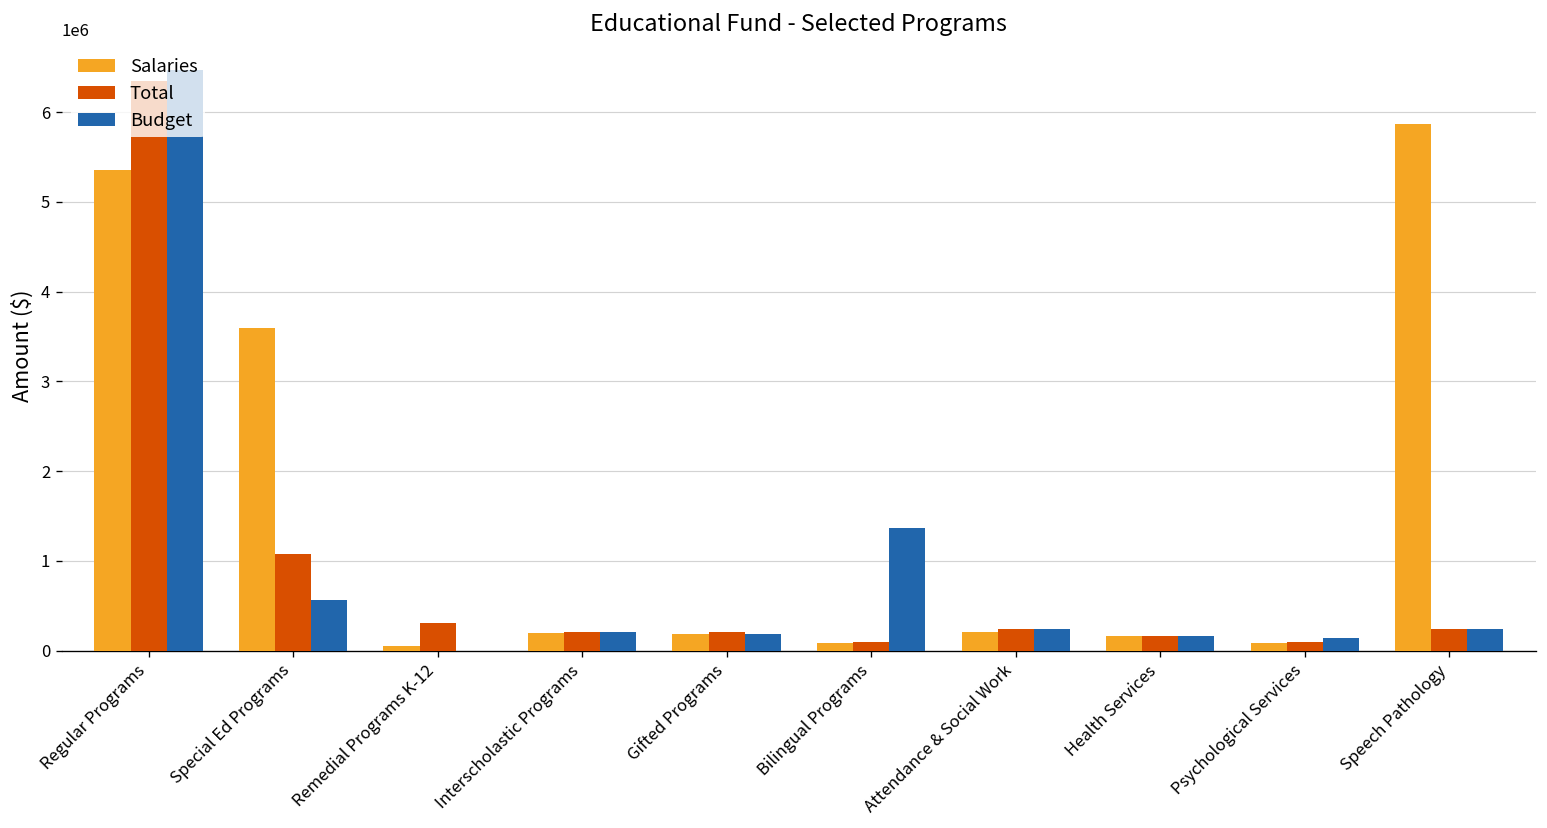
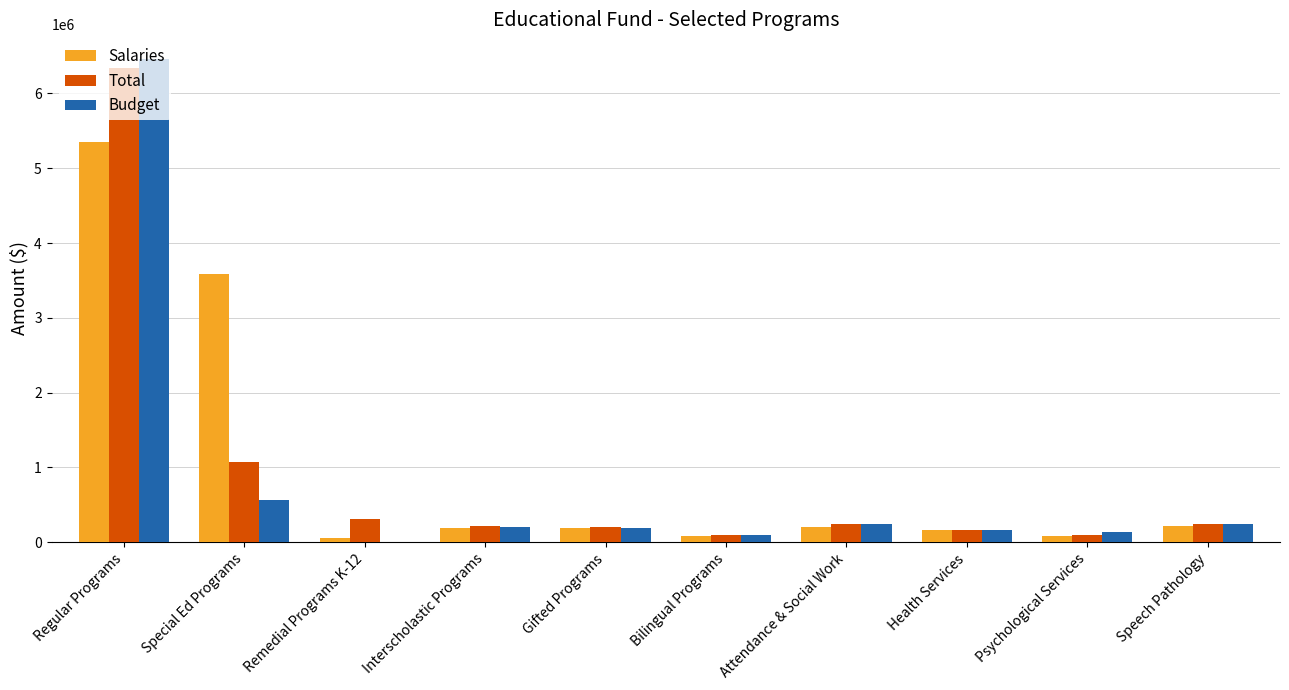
  {
    "Salaries": {
      "Regular Programs": 5400000,
      "Special Ed Programs": 3600000,
      "Remedial Programs K-12": 100000,
      "Interscholastic Programs": 200000,
      "Gifted Programs": 200000,
      "Bilingual Programs": 100000,
      "Attendance & Social Work": 200000,
      "Health Services": 200000,
      "Psychological Services": 100000,
-     "Speech Pathology": 5900000
+     "Speech Pathology": 200000
    },
    "Total": {
      "Special Ed Programs": 1100000,
      "Remedial Programs K-12": 300000,
      "Interscholastic Programs": 200000,
      "Gifted Programs": 200000,
      "Bilingual Programs": 100000,
      "Attendance & Social Work": 200000,
      "Health Services": 200000,
      "Psychological Services": 100000,
      "Speech Pathology": 200000
    },
    "Budget": {
      "Special Ed Programs": 600000,
      "Remedial Programs K-12": 0,
      "Interscholastic Programs": 200000,
      "Gifted Programs": 200000,
-     "Bilingual Programs": 1400000,
+     "Bilingual Programs": 100000,
      "Attendance & Social Work": 200000,
      "Health Services": 200000,
      "Psychological Services": 100000,
      "Speech Pathology": 200000
    }
  }
